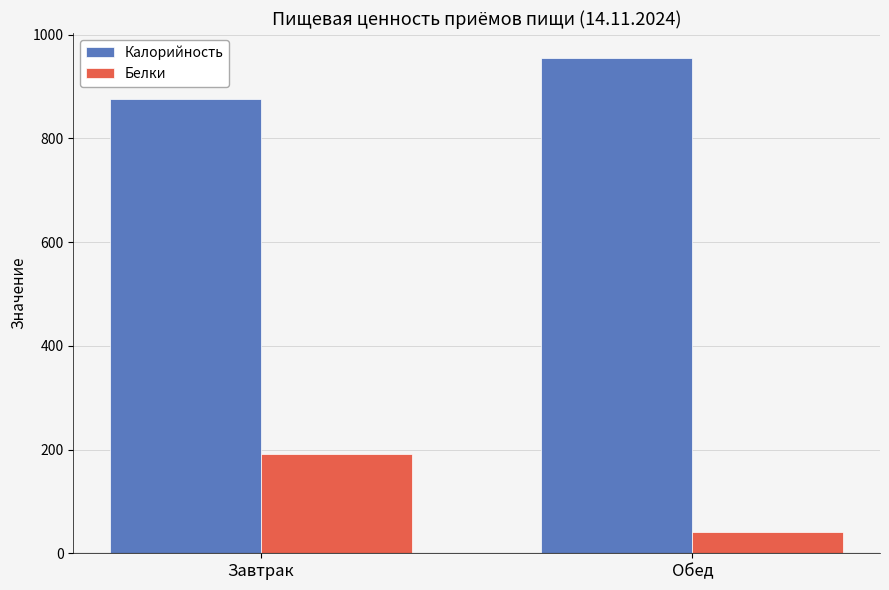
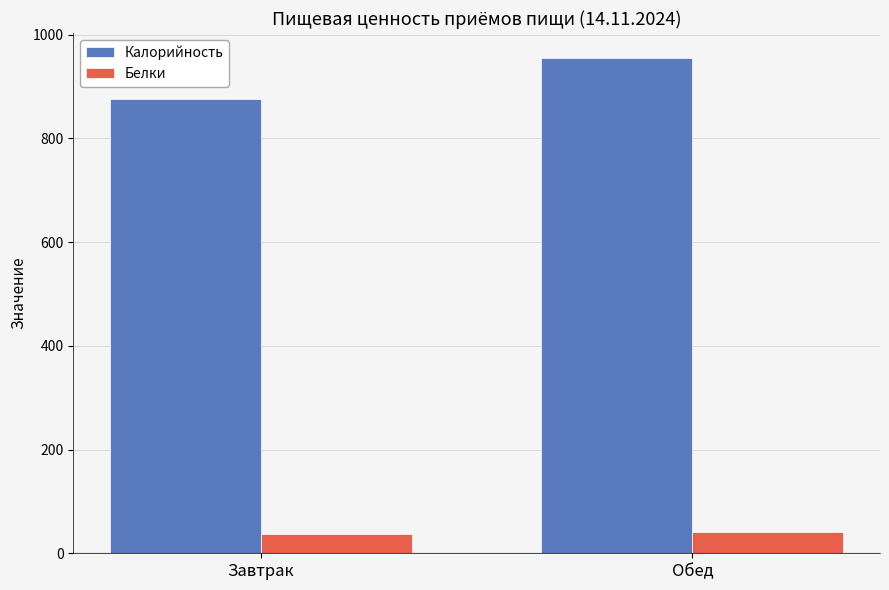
  {
    "Калорийность": {
      "Завтрак": 880,
      "Обед": 960
    },
    "Белки": {
-     "Завтрак": 190,
+     "Завтрак": 40,
      "Обед": 40
    }
  }
